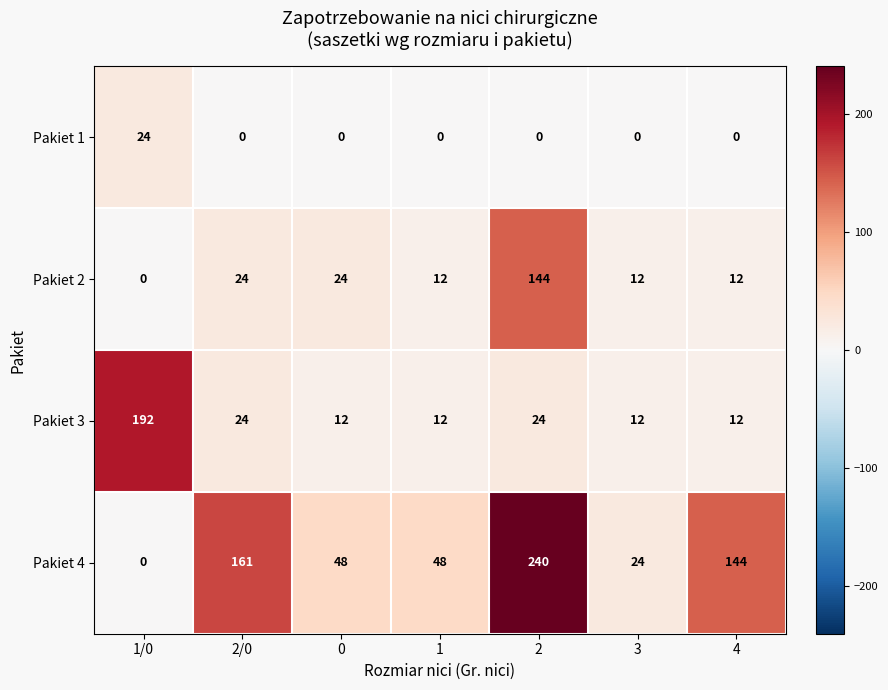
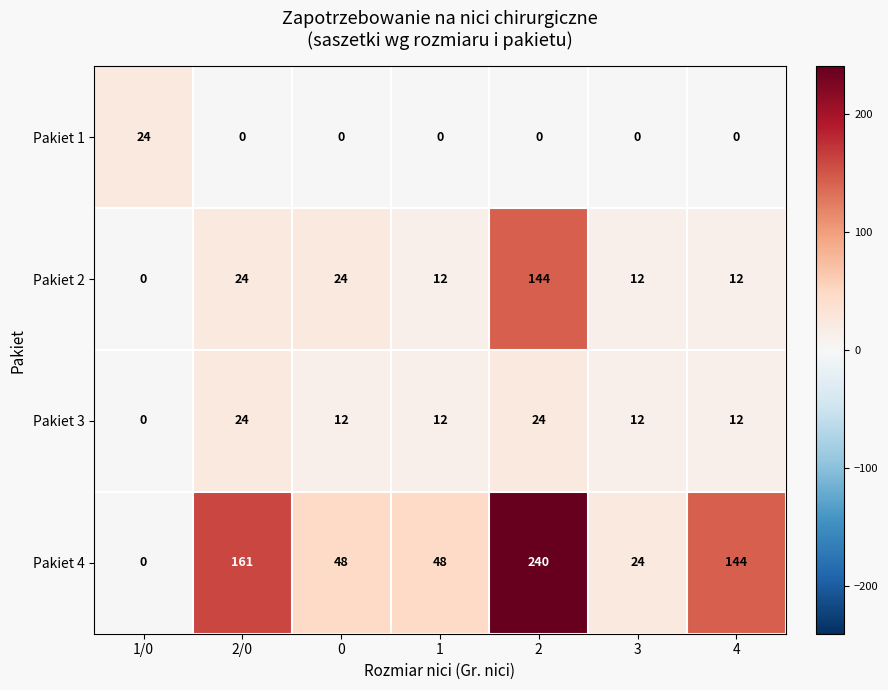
  {
    "Pakiet 1": {
      "1/0": 24,
      "2/0": 0,
      "0": 0,
      "1": 0,
      "2": 0,
      "3": 0,
      "4": 0
    },
    "Pakiet 2": {
      "1/0": 0,
      "2/0": 24,
      "0": 24,
      "1": 12,
      "2": 144,
      "3": 12,
      "4": 12
    },
    "Pakiet 3": {
-     "1/0": 192,
+     "1/0": 0,
      "2/0": 24,
      "0": 12,
      "1": 12,
      "2": 24,
      "3": 12,
      "4": 12
    },
    "Pakiet 4": {
      "1/0": 0,
      "2/0": 161,
      "0": 48,
      "1": 48,
      "2": 240,
      "3": 24,
      "4": 144
    }
  }
